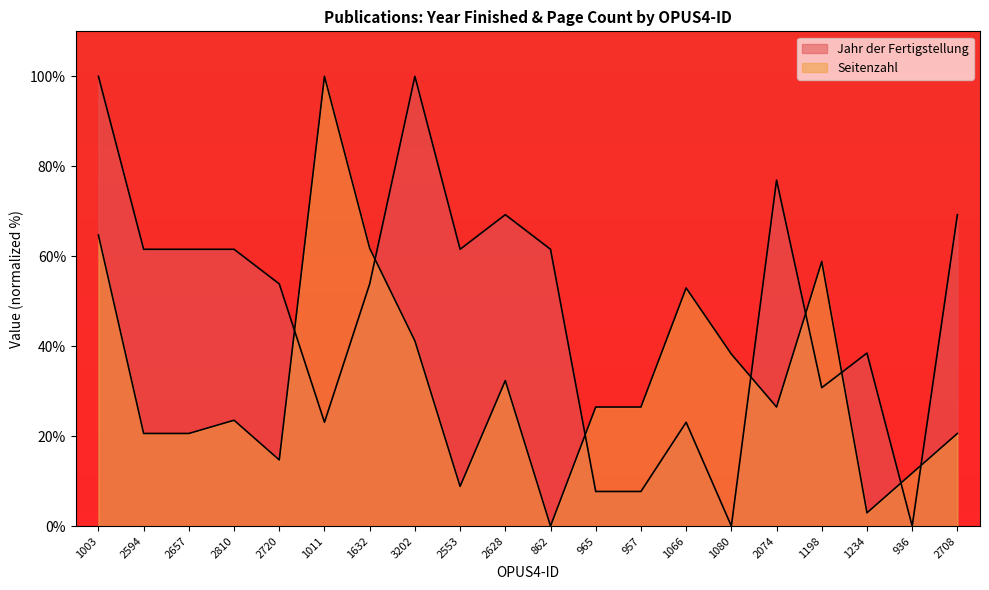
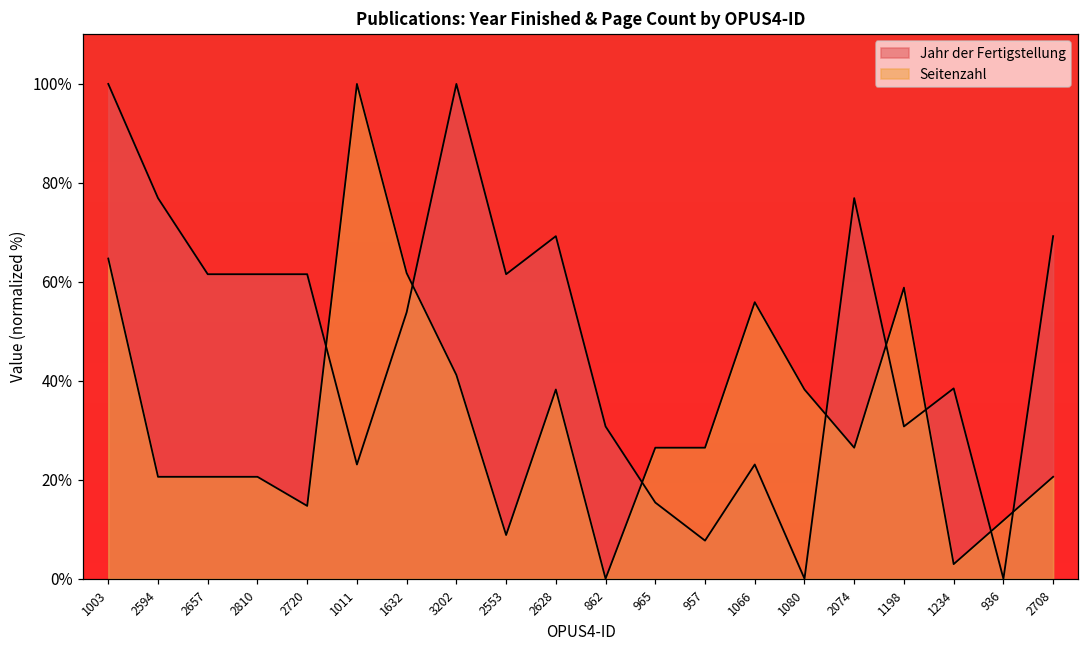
  {
    "Jahr der Fertigstellung": {
      "1003": "100%",
-     "2594": "62%",
+     "2594": "77%",
      "2657": "62%",
      "2810": "62%",
-     "2720": "54%",
+     "2720": "62%",
      "1011": "23%",
      "1632": "54%",
      "3202": "100%",
      "2553": "62%",
      "2628": "69%",
-     "862": "62%",
-     "965": "8%",
+     "862": "31%",
+     "965": "15%",
      "957": "8%",
      "1066": "23%",
      "1080": "0%",
      "2074": "77%",
      "1198": "31%",
      "1234": "38%",
      "936": "0%",
      "2708": "69%"
    },
    "Seitenzahl": {
      "1003": "65%",
      "2594": "21%",
      "2657": "21%",
-     "2810": "24%",
+     "2810": "21%",
      "2720": "15%",
      "1011": "100%",
      "1632": "62%",
      "3202": "41%",
      "2553": "9%",
-     "2628": "32%",
+     "2628": "38%",
      "862": "0%",
      "965": "26%",
      "957": "26%",
-     "1066": "53%",
+     "1066": "56%",
      "1080": "38%",
      "2074": "26%",
      "1198": "59%",
      "1234": "3%",
      "936": "12%",
      "2708": "21%"
    }
  }
